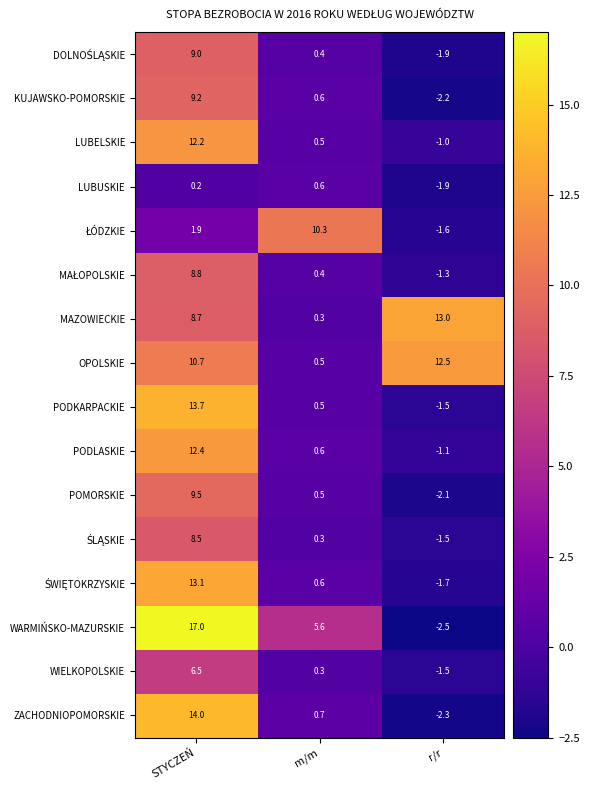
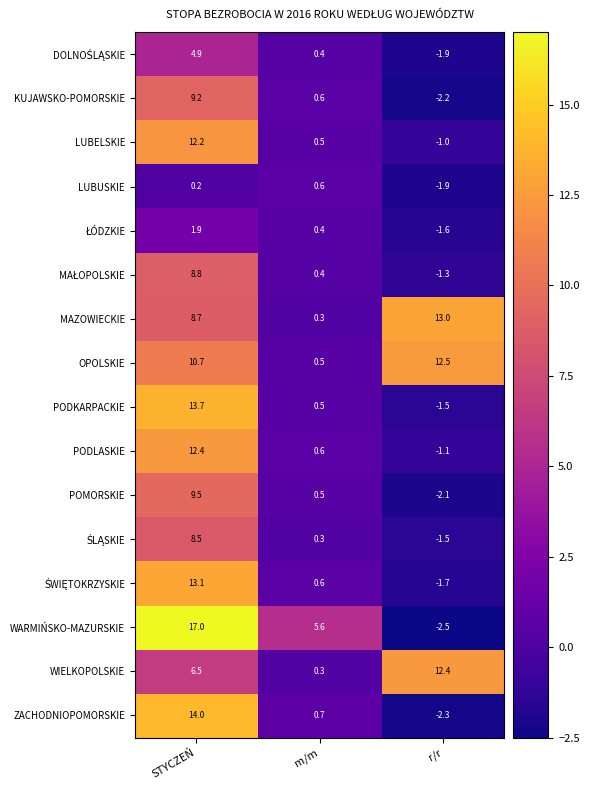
  {
    "DOLNOŚLĄSKIE": {
-     "STYCZEŃ": 9.0,
+     "STYCZEŃ": 4.9,
      "m/m": 0.4,
      "r/r": -1.9
    },
    "KUJAWSKO-POMORSKIE": {
      "STYCZEŃ": 9.2,
      "m/m": 0.6,
      "r/r": -2.2
    },
    "LUBELSKIE": {
      "STYCZEŃ": 12.2,
      "m/m": 0.5,
      "r/r": -1.0
    },
    "LUBUSKIE": {
      "STYCZEŃ": 0.2,
      "m/m": 0.6,
      "r/r": -1.9
    },
    "ŁÓDZKIE": {
      "STYCZEŃ": 1.9,
-     "m/m": 10.3,
+     "m/m": 0.4,
      "r/r": -1.6
    },
    "MAŁOPOLSKIE": {
      "STYCZEŃ": 8.8,
      "m/m": 0.4,
      "r/r": -1.3
    },
    "MAZOWIECKIE": {
      "STYCZEŃ": 8.7,
      "m/m": 0.3,
      "r/r": 13.0
    },
    "OPOLSKIE": {
      "STYCZEŃ": 10.7,
      "m/m": 0.5,
      "r/r": 12.5
    },
    "PODKARPACKIE": {
      "STYCZEŃ": 13.7,
      "m/m": 0.5,
      "r/r": -1.5
    },
    "PODLASKIE": {
      "STYCZEŃ": 12.4,
      "m/m": 0.6,
      "r/r": -1.1
    },
    "POMORSKIE": {
      "STYCZEŃ": 9.5,
      "m/m": 0.5,
      "r/r": -2.1
    },
    "ŚLĄSKIE": {
      "STYCZEŃ": 8.5,
      "m/m": 0.3,
      "r/r": -1.5
    },
    "ŚWIĘTOKRZYSKIE": {
      "STYCZEŃ": 13.1,
      "m/m": 0.6,
      "r/r": -1.7
    },
    "WARMIŃSKO-MAZURSKIE": {
      "STYCZEŃ": 17.0,
      "m/m": 5.6,
      "r/r": -2.5
    },
    "WIELKOPOLSKIE": {
      "STYCZEŃ": 6.5,
      "m/m": 0.3,
-     "r/r": -1.5
+     "r/r": 12.4
    },
    "ZACHODNIOPOMORSKIE": {
      "STYCZEŃ": 14.0,
      "m/m": 0.7,
      "r/r": -2.3
    }
  }
